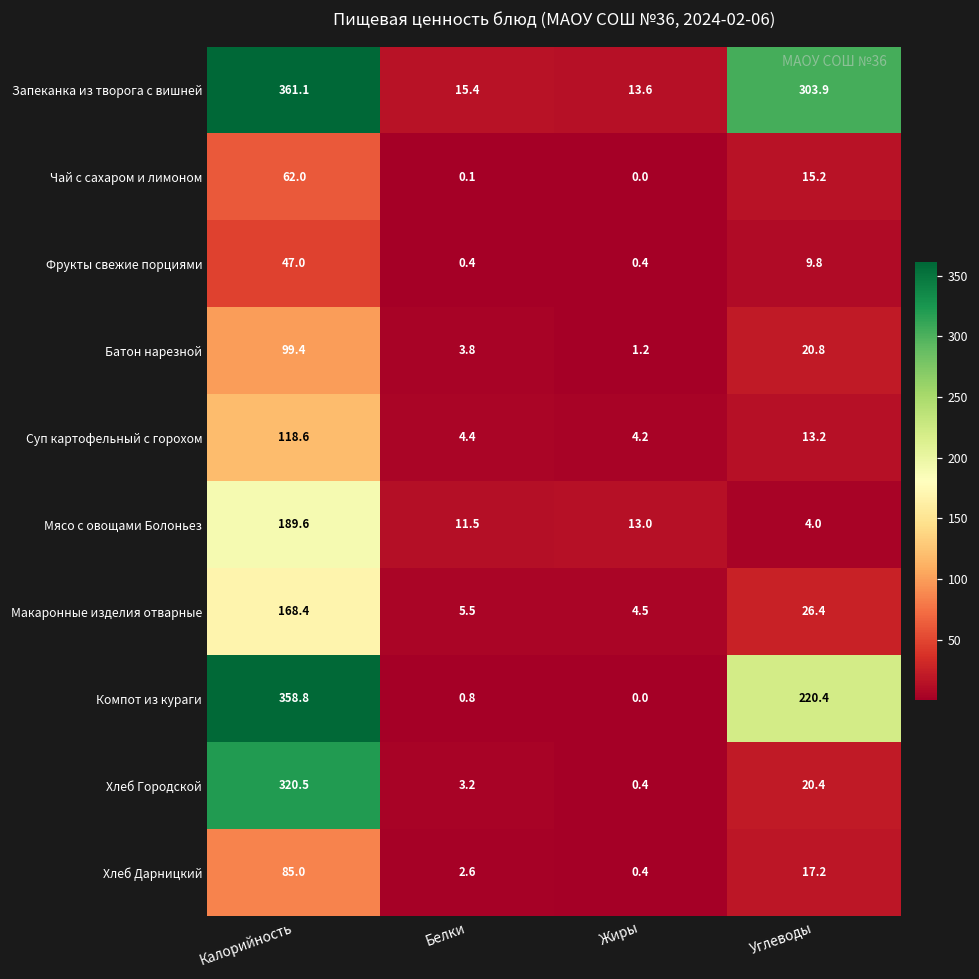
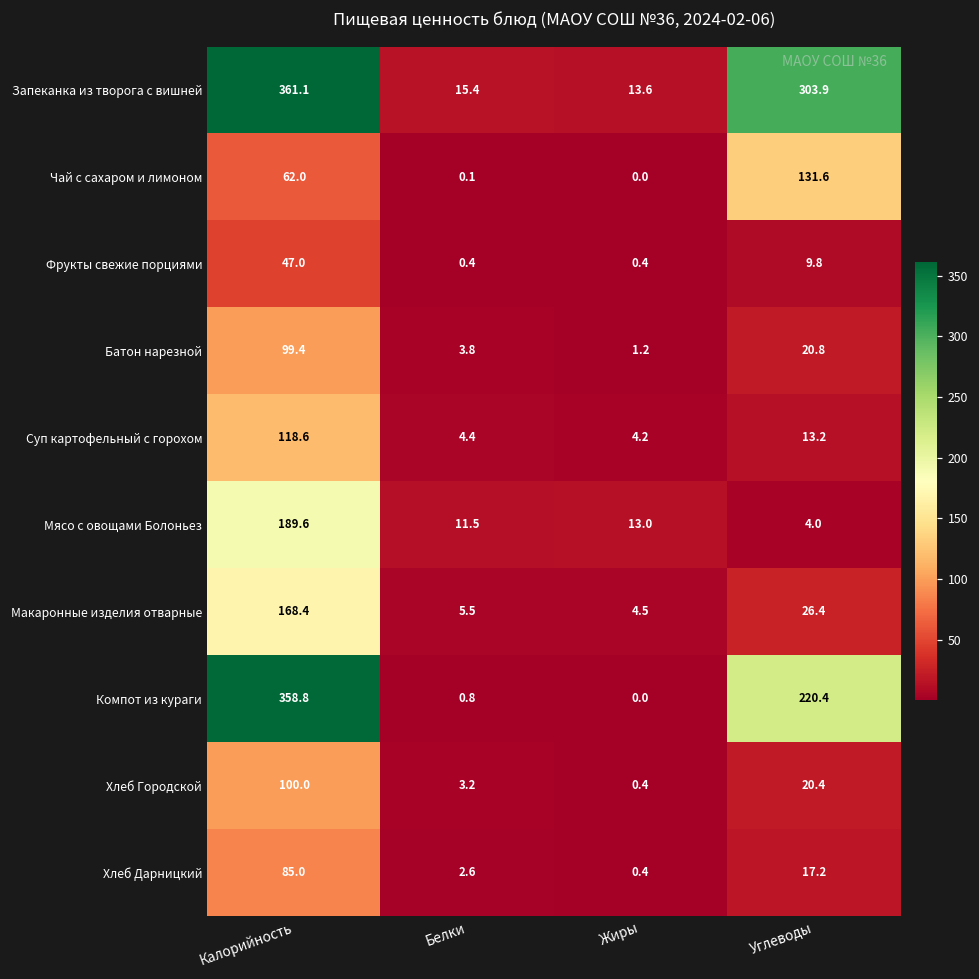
  {
    "Запеканка из творога с вишней": {
      "Калорийность": 361.1,
      "Белки": 15.4,
      "Жиры": 13.6
    },
    "Чай с сахаром и лимоном": {
      "Калорийность": 62.0,
      "Белки": 0.1,
      "Жиры": 0.0,
-     "Углеводы": 15.2
+     "Углеводы": 131.6
    },
    "Фрукты свежие порциями": {
      "Калорийность": 47.0,
      "Белки": 0.4,
      "Жиры": 0.4,
      "Углеводы": 9.8
    },
    "Батон нарезной": {
      "Калорийность": 99.4,
      "Белки": 3.8,
      "Жиры": 1.2,
      "Углеводы": 20.8
    },
    "Суп картофельный с горохом": {
      "Калорийность": 118.6,
      "Белки": 4.4,
      "Жиры": 4.2,
      "Углеводы": 13.2
    },
    "Мясо с овощами Болоньез": {
      "Калорийность": 189.6,
      "Белки": 11.5,
      "Жиры": 13.0,
      "Углеводы": 4.0
    },
    "Макаронные изделия отварные": {
      "Калорийность": 168.4,
      "Белки": 5.5,
      "Жиры": 4.5,
      "Углеводы": 26.4
    },
    "Компот из кураги": {
      "Калорийность": 358.8,
      "Белки": 0.8,
      "Жиры": 0.0,
      "Углеводы": 220.4
    },
    "Хлеб Городской": {
-     "Калорийность": 320.5,
+     "Калорийность": 100.0,
      "Белки": 3.2,
      "Жиры": 0.4,
      "Углеводы": 20.4
    },
    "Хлеб Дарницкий": {
      "Калорийность": 85.0,
      "Белки": 2.6,
      "Жиры": 0.4,
      "Углеводы": 17.2
    }
  }
